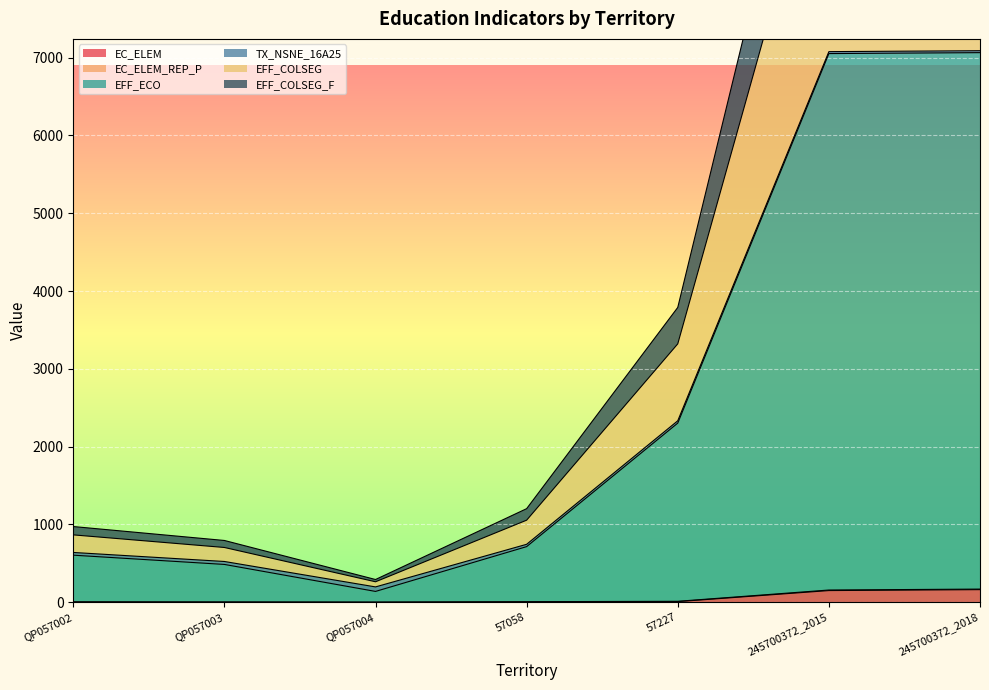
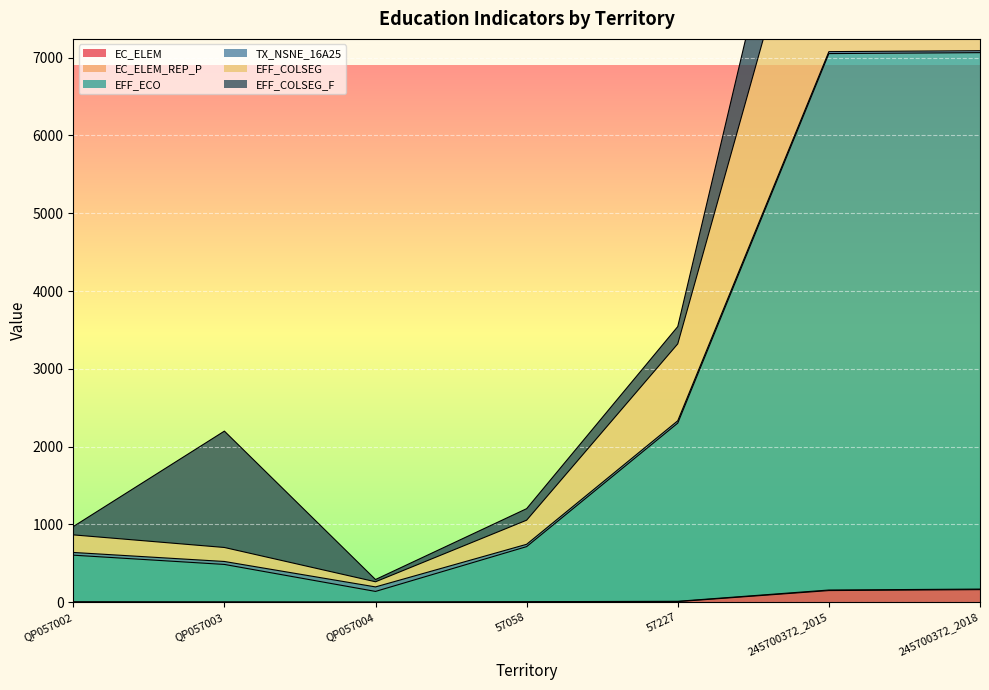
  {
    "EFF_COLSEG_F": {
      "QP057002": 100,
-     "QP057003": 100,
+     "QP057003": 1500,
      "57058": 100,
-     "57227": 500
+     "57227": 200
    }
  }
